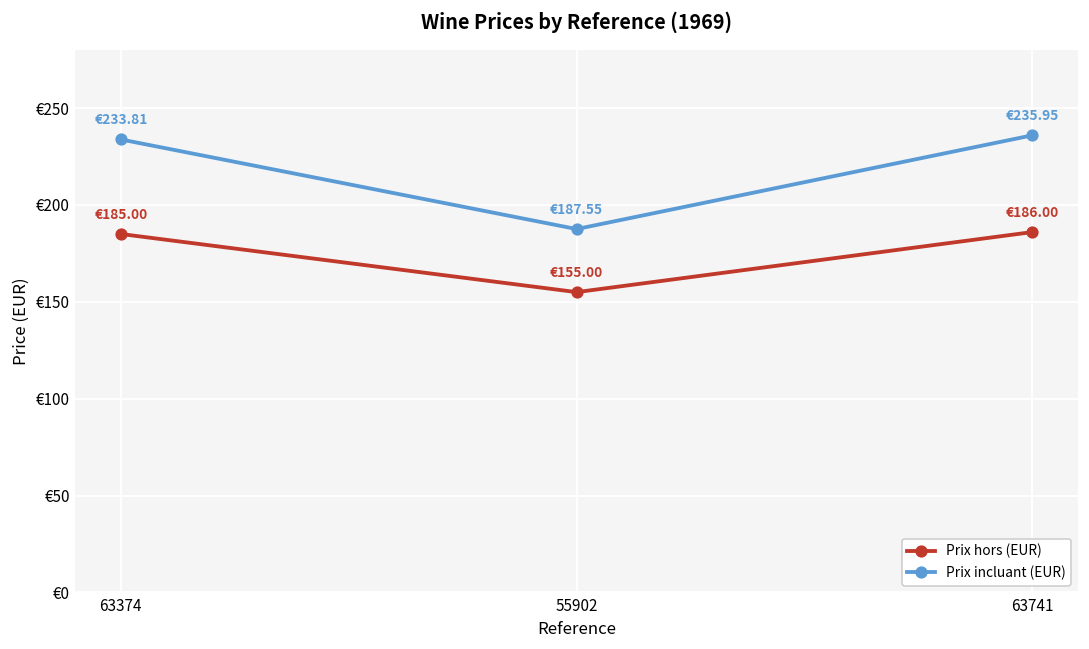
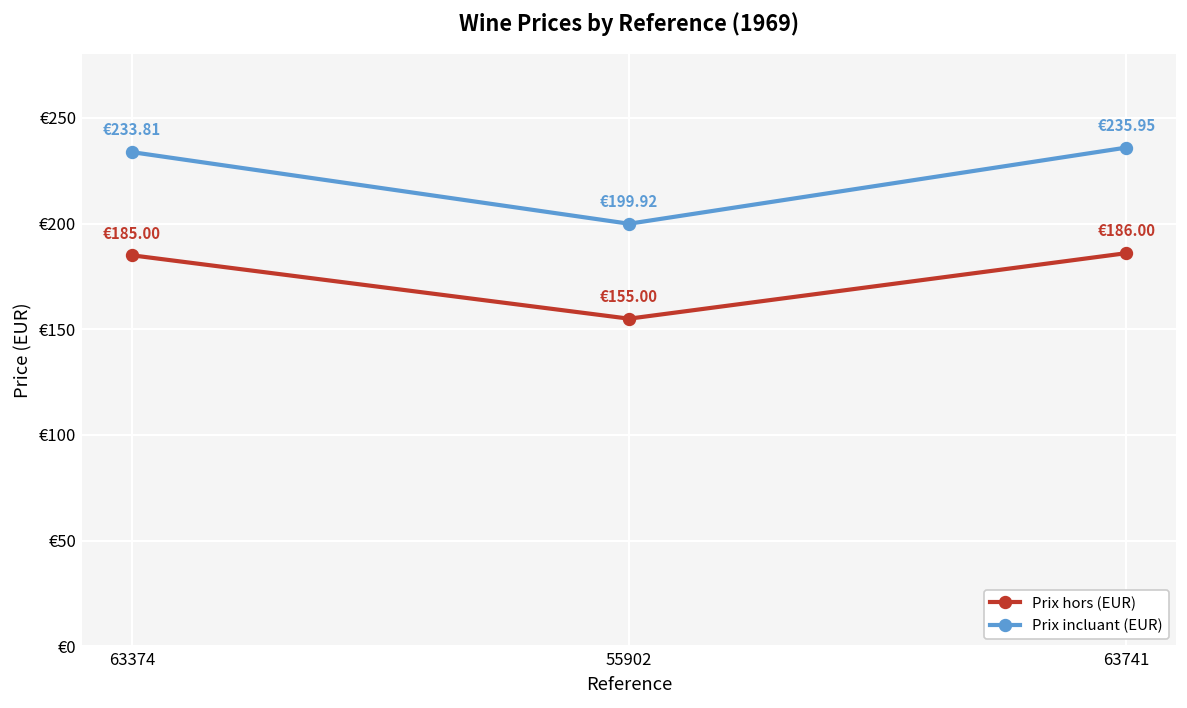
  {
    "Prix hors (EUR)": {
      "63374": "€185.00",
      "55902": "€155.00",
      "63741": "€186.00"
    },
    "Prix incluant (EUR)": {
      "63374": "€233.81",
-     "55902": "€187.55",
+     "55902": "€199.92",
      "63741": "€235.95"
    }
  }
